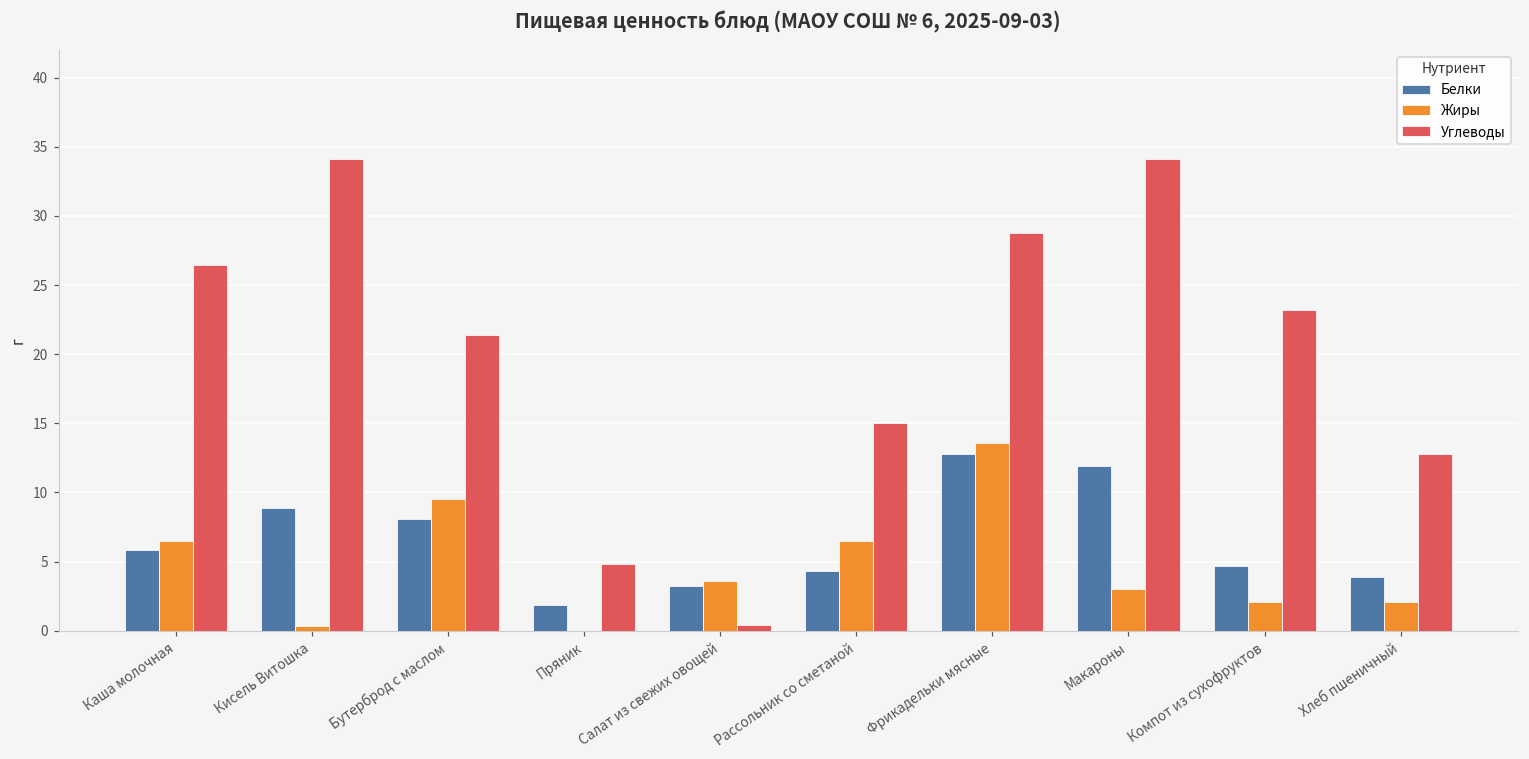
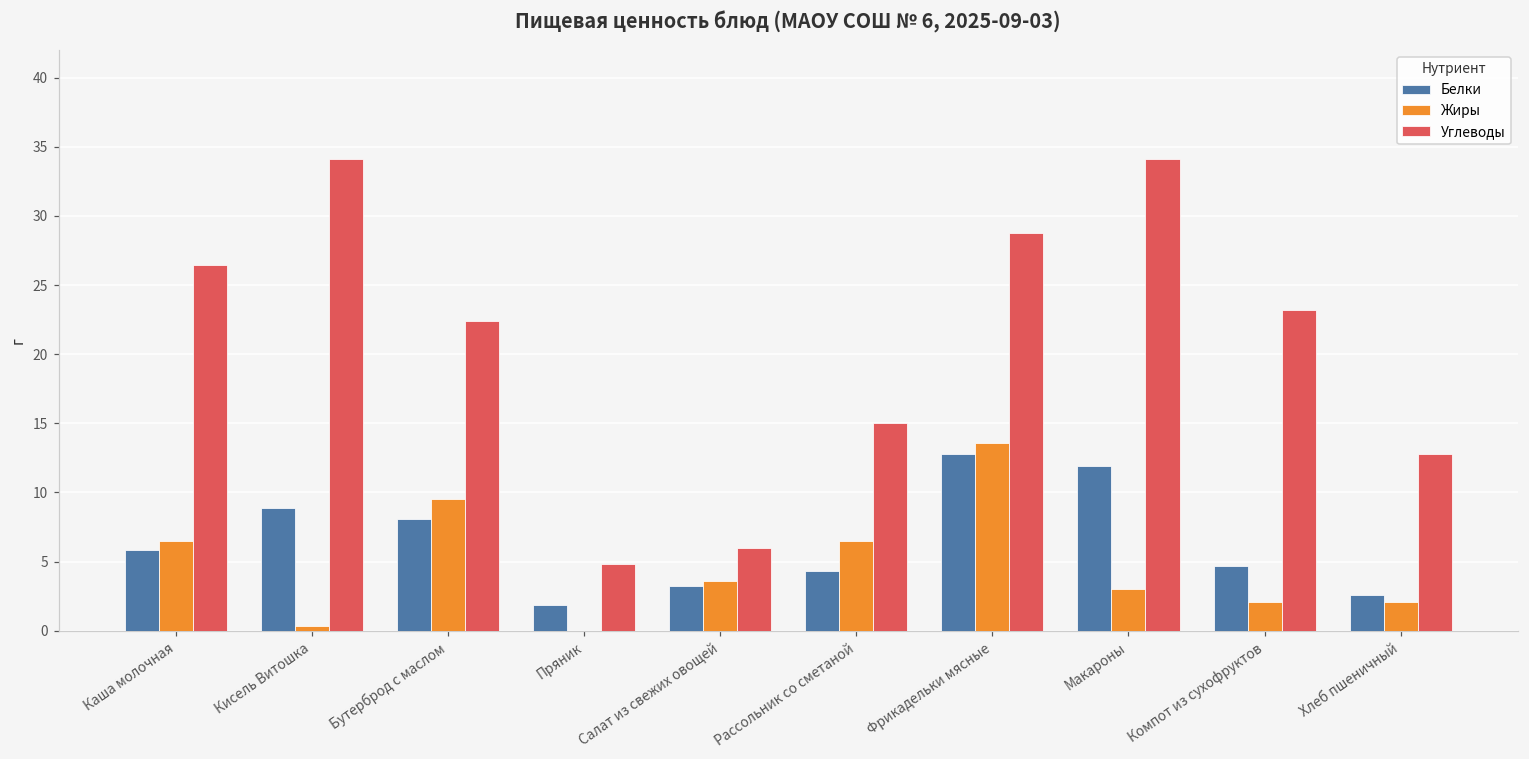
  {
    "Белки": {
      "Каша молочная": 5.8,
      "Кисель Витошка": 8.9,
      "Бутерброд с маслом": 8.1,
      "Пряник": 1.9,
      "Салат из свежих овощей": 3.3,
      "Рассольник со сметаной": 4.3,
      "Фрикадельки мясные": 12.8,
      "Макароны": 11.9,
      "Компот из сухофруктов": 4.7,
-     "Хлеб пшеничный": 3.9
+     "Хлеб пшеничный": 2.6
    },
    "Жиры": {
      "Каша молочная": 6.5,
      "Кисель Витошка": 0.4,
      "Бутерброд с маслом": 9.5,
      "Пряник": 0.0,
      "Салат из свежих овощей": 3.6,
      "Рассольник со сметаной": 6.5,
      "Фрикадельки мясные": 13.6,
      "Макароны": 3.0,
      "Компот из сухофруктов": 2.1,
      "Хлеб пшеничный": 2.1
    },
    "Углеводы": {
      "Каша молочная": 26.4,
      "Кисель Витошка": 34.1,
-     "Бутерброд с маслом": 21.4,
+     "Бутерброд с маслом": 22.4,
      "Пряник": 4.8,
-     "Салат из свежих овощей": 0.4,
+     "Салат из свежих овощей": 6.0,
      "Рассольник со сметаной": 15.0,
      "Фрикадельки мясные": 28.8,
      "Макароны": 34.1,
      "Компот из сухофруктов": 23.2,
      "Хлеб пшеничный": 12.8
    }
  }
